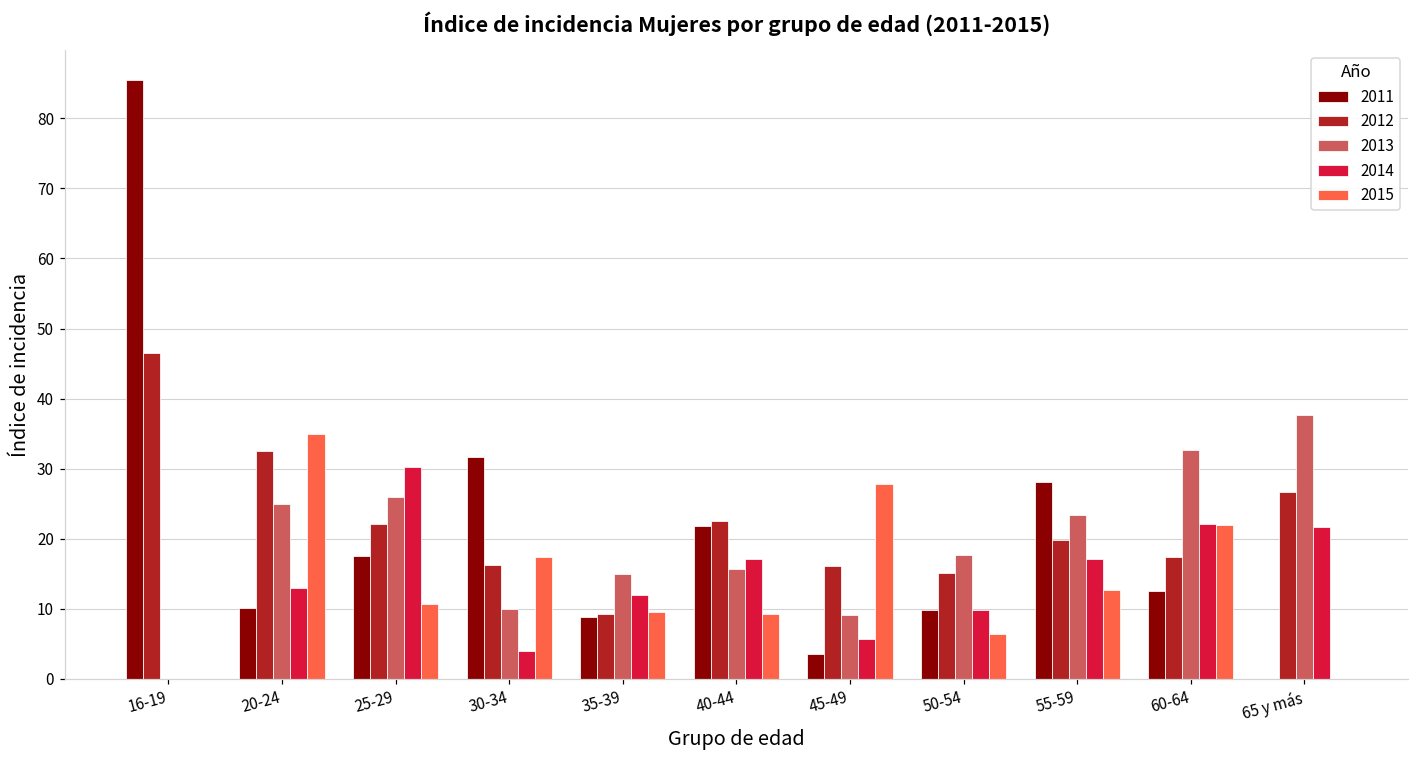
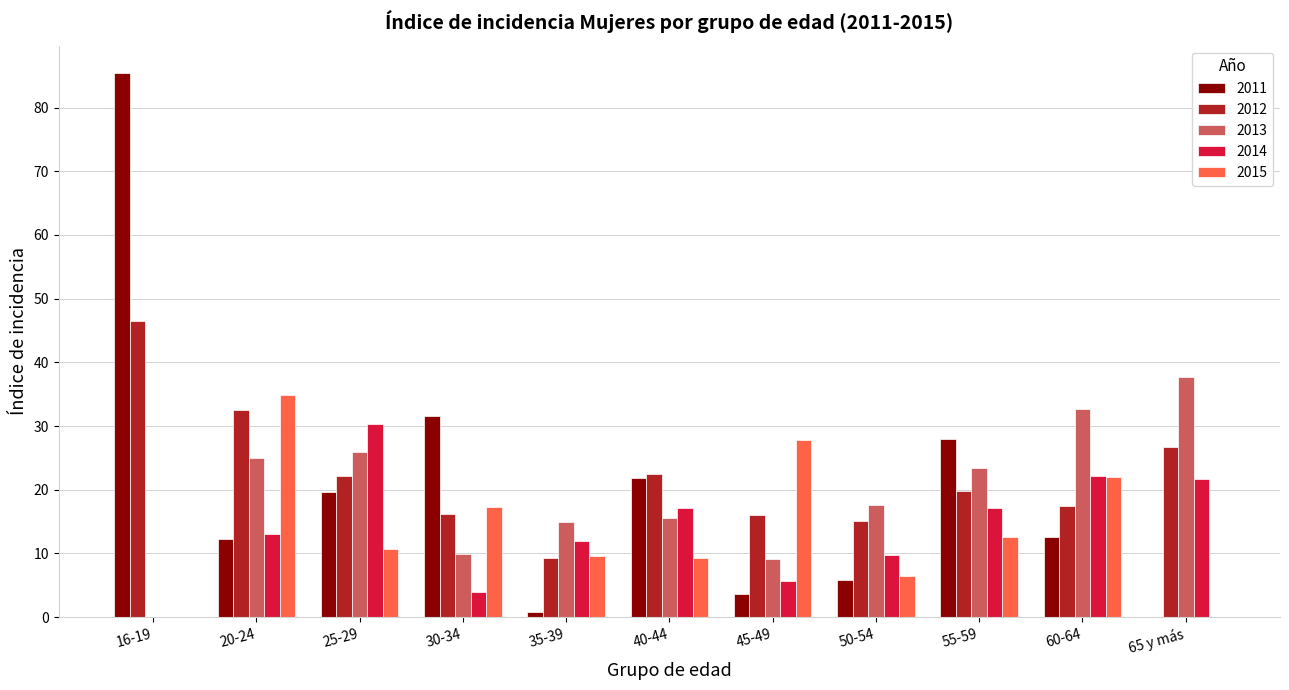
  {
    "2011": {
      "16-19": 85,
-     "20-24": 10,
-     "25-29": 17,
+     "20-24": 12,
+     "25-29": 20,
      "30-34": 32,
-     "35-39": 9,
+     "35-39": 1,
      "40-44": 22,
      "45-49": 4,
-     "50-54": 10,
+     "50-54": 6,
      "55-59": 28,
      "60-64": 13,
      "65 y más": 0
    }
  }
